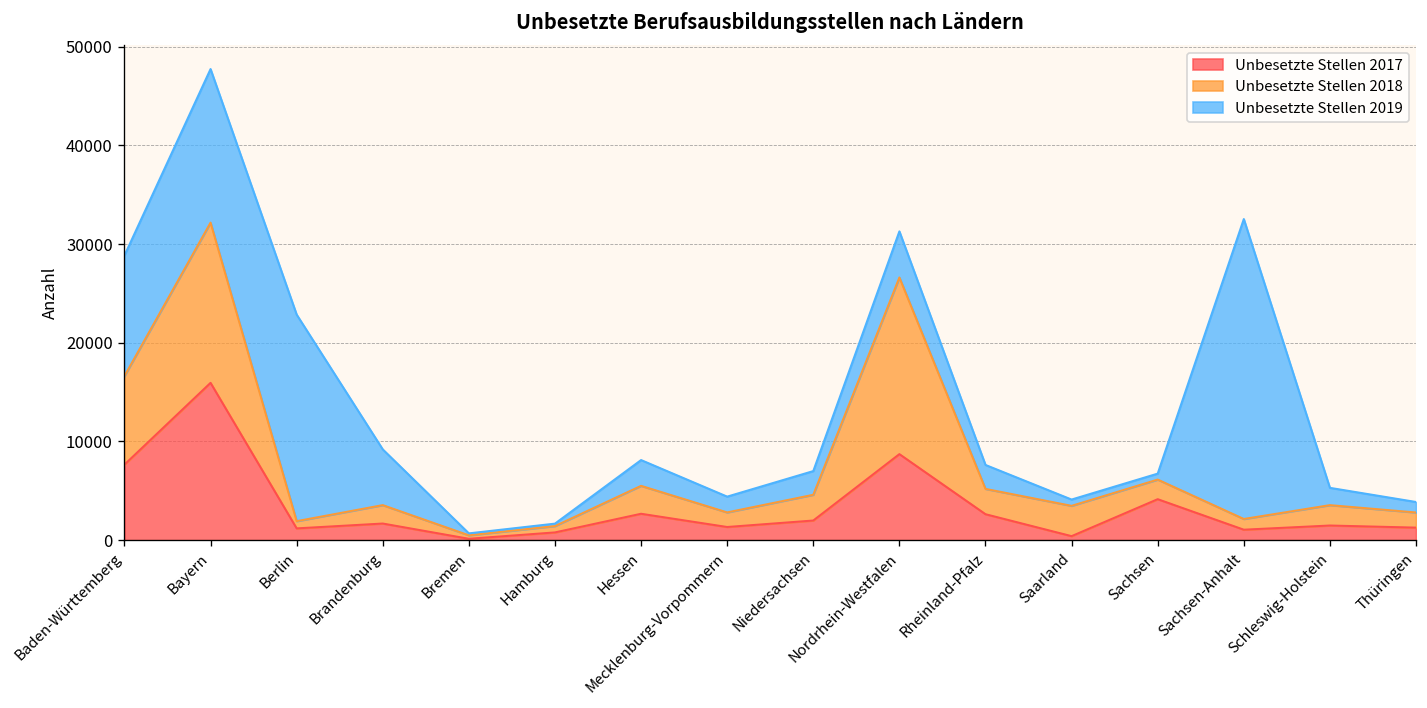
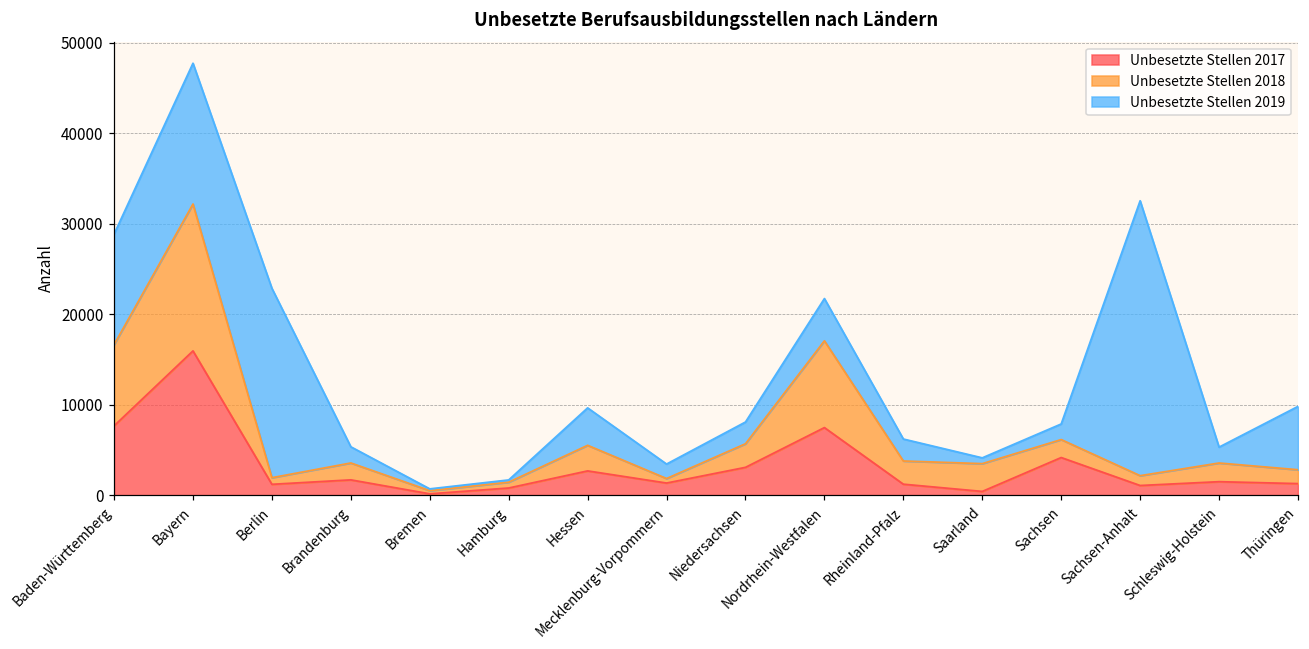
  {
    "Unbesetzte Stellen 2017": {
      "Baden-Württemberg": 8000,
      "Bayern": 16000,
      "Berlin": 1000,
      "Brandenburg": 2000,
      "Bremen": 0,
      "Hamburg": 1000,
      "Hessen": 3000,
      "Mecklenburg-Vorpommern": 1000,
-     "Niedersachsen": 2000,
-     "Nordrhein-Westfalen": 9000,
-     "Rheinland-Pfalz": 3000,
+     "Niedersachsen": 3000,
+     "Nordrhein-Westfalen": 7000,
+     "Rheinland-Pfalz": 1000,
      "Saarland": 0,
      "Sachsen": 4000,
      "Sachsen-Anhalt": 1000,
      "Schleswig-Holstein": 1000,
      "Thüringen": 1000
    },
    "Unbesetzte Stellen 2018": {
      "Baden-Württemberg": 9000,
      "Bayern": 16000,
      "Berlin": 1000,
      "Brandenburg": 2000,
      "Hessen": 3000,
-     "Mecklenburg-Vorpommern": 1000,
+     "Mecklenburg-Vorpommern": 0,
      "Niedersachsen": 3000,
-     "Nordrhein-Westfalen": 18000,
+     "Nordrhein-Westfalen": 10000,
      "Rheinland-Pfalz": 3000,
      "Saarland": 3000,
      "Sachsen": 2000,
      "Sachsen-Anhalt": 1000,
      "Schleswig-Holstein": 2000,
      "Thüringen": 2000
    },
    "Unbesetzte Stellen 2019": {
      "Baden-Württemberg": 12000,
      "Bayern": 16000,
      "Berlin": 21000,
-     "Brandenburg": 6000,
-     "Hessen": 3000,
+     "Brandenburg": 2000,
+     "Hessen": 4000,
      "Mecklenburg-Vorpommern": 2000,
      "Niedersachsen": 2000,
      "Nordrhein-Westfalen": 5000,
      "Rheinland-Pfalz": 2000,
      "Saarland": 1000,
-     "Sachsen": 1000,
+     "Sachsen": 2000,
      "Sachsen-Anhalt": 30000,
      "Schleswig-Holstein": 2000,
-     "Thüringen": 1000
+     "Thüringen": 7000
    }
  }
